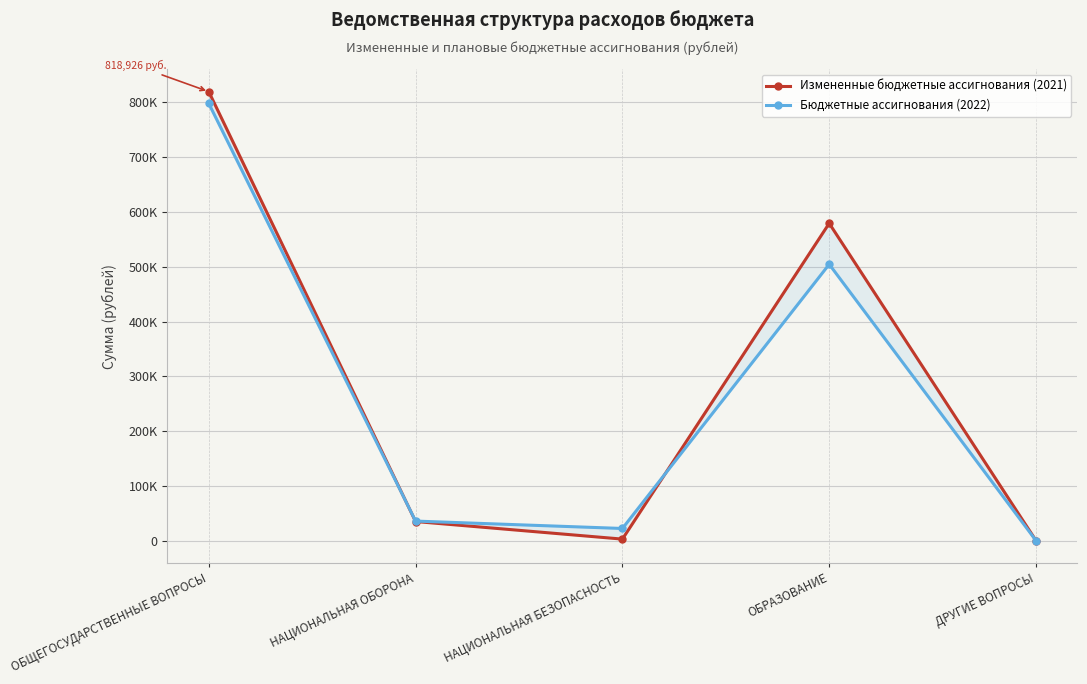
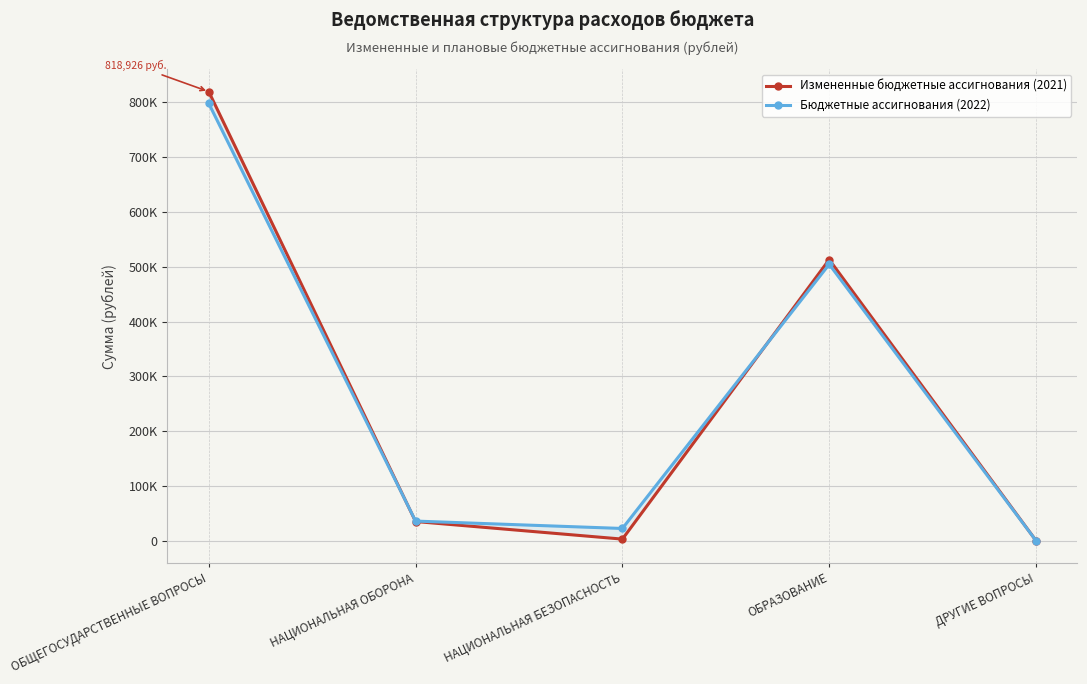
  {
    "Измененные бюджетные ассигнования (2021)": {
      "НАЦИОНАЛЬНАЯ БЕЗОПАСНОСТЬ": 0,
-     "ОБРАЗОВАНИЕ": 580000
+     "ОБРАЗОВАНИЕ": 510000
    }
  }
